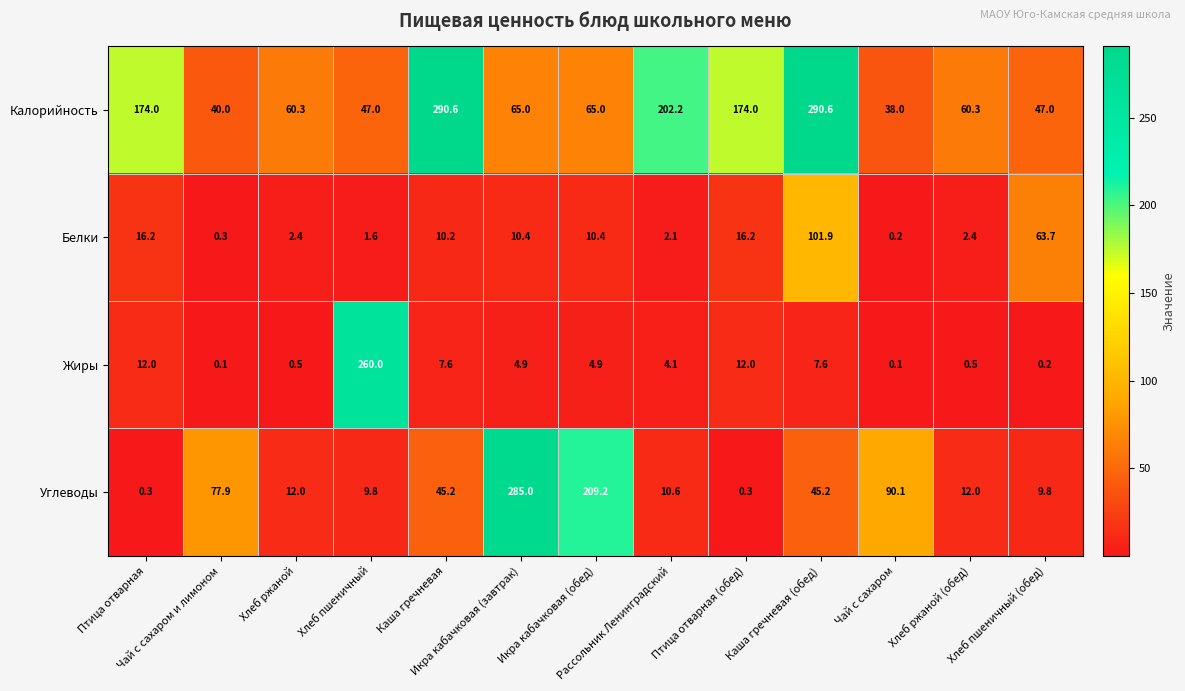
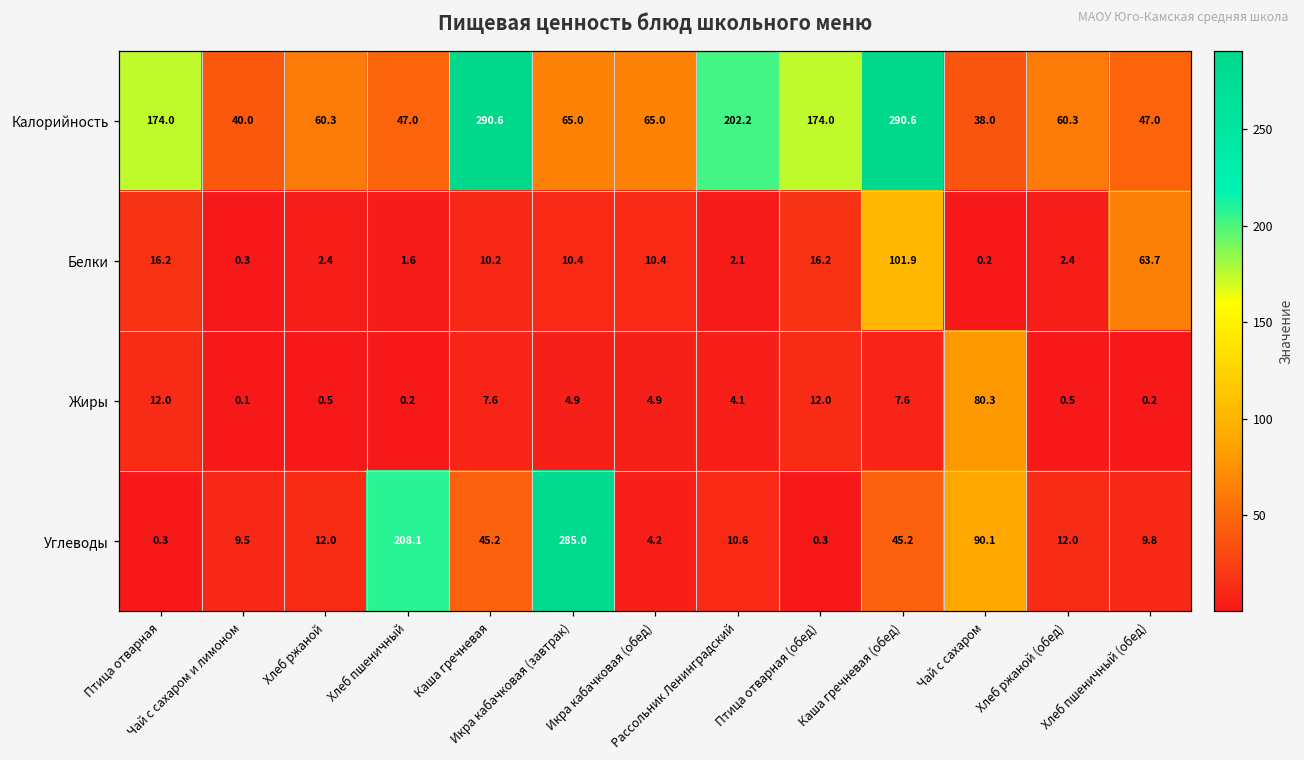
  {
    "Калорийность": {
      "Птица отварная": 174.0,
      "Чай с сахаром и лимоном": 40.0,
      "Хлеб ржаной": 60.3,
      "Хлеб пшеничный": 47.0,
      "Каша гречневая": 290.6,
      "Икра кабачковая (завтрак)": 65.0,
      "Икра кабачковая (обед)": 65.0,
      "Рассольник Ленинградский": 202.2,
      "Птица отварная (обед)": 174.0,
      "Каша гречневая (обед)": 290.6,
      "Чай с сахаром": 38.0,
      "Хлеб ржаной (обед)": 60.3,
      "Хлеб пшеничный (обед)": 47.0
    },
    "Белки": {
      "Птица отварная": 16.2,
      "Чай с сахаром и лимоном": 0.3,
      "Хлеб ржаной": 2.4,
      "Хлеб пшеничный": 1.6,
      "Каша гречневая": 10.2,
      "Икра кабачковая (завтрак)": 10.4,
      "Икра кабачковая (обед)": 10.4,
      "Рассольник Ленинградский": 2.1,
      "Птица отварная (обед)": 16.2,
      "Каша гречневая (обед)": 101.9,
      "Чай с сахаром": 0.2,
      "Хлеб ржаной (обед)": 2.4,
      "Хлеб пшеничный (обед)": 63.7
    },
    "Жиры": {
      "Птица отварная": 12.0,
      "Чай с сахаром и лимоном": 0.1,
      "Хлеб ржаной": 0.5,
-     "Хлеб пшеничный": 260.0,
+     "Хлеб пшеничный": 0.2,
      "Каша гречневая": 7.6,
      "Икра кабачковая (завтрак)": 4.9,
      "Икра кабачковая (обед)": 4.9,
      "Рассольник Ленинградский": 4.1,
      "Птица отварная (обед)": 12.0,
      "Каша гречневая (обед)": 7.6,
-     "Чай с сахаром": 0.1,
+     "Чай с сахаром": 80.3,
      "Хлеб ржаной (обед)": 0.5,
      "Хлеб пшеничный (обед)": 0.2
    },
    "Углеводы": {
      "Птица отварная": 0.3,
-     "Чай с сахаром и лимоном": 77.9,
+     "Чай с сахаром и лимоном": 9.5,
      "Хлеб ржаной": 12.0,
-     "Хлеб пшеничный": 9.8,
+     "Хлеб пшеничный": 208.1,
      "Каша гречневая": 45.2,
      "Икра кабачковая (завтрак)": 285.0,
-     "Икра кабачковая (обед)": 209.2,
+     "Икра кабачковая (обед)": 4.2,
      "Рассольник Ленинградский": 10.6,
      "Птица отварная (обед)": 0.3,
      "Каша гречневая (обед)": 45.2,
      "Чай с сахаром": 90.1,
      "Хлеб ржаной (обед)": 12.0,
      "Хлеб пшеничный (обед)": 9.8
    }
  }
